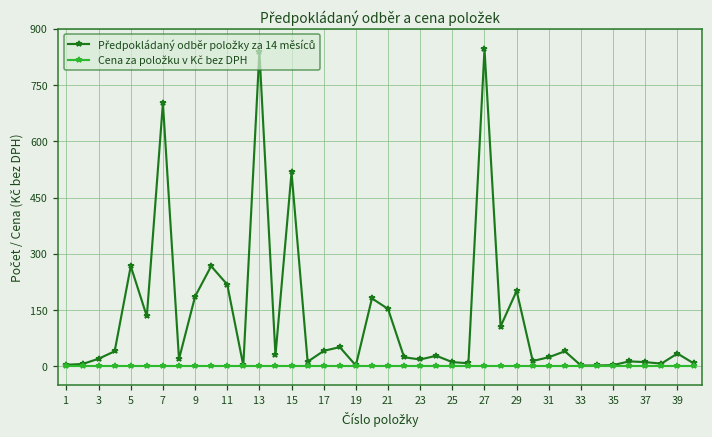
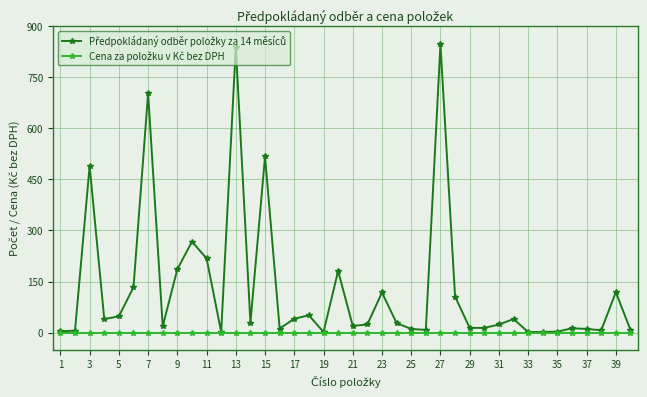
  {
    "Předpokládaný odběr položky za 14 měsíců": {
-     "3": 20,
-     "5": 270,
+     "3": 490,
+     "5": 50,
      "7": 700,
      "9": 190,
      "11": 220,
      "15": 520,
      "17": 40,
-     "21": 150,
-     "23": 20,
+     "21": 20,
+     "23": 120,
      "25": 10,
      "27": 850,
-     "29": 200,
+     "29": 10,
      "31": 20,
      "37": 10,
-     "39": 30
+     "39": 120
    },
    "Cena za položku v Kč bez DPH": {
      "3": 0,
      "5": 0,
      "7": 0,
      "9": 0,
      "11": 0,
      "13": 0,
      "15": 0,
      "17": 0,
      "21": 0,
      "23": 0,
      "25": 0,
      "27": 0,
      "29": 0,
      "31": 0,
      "37": 0,
      "39": 0
    }
  }
